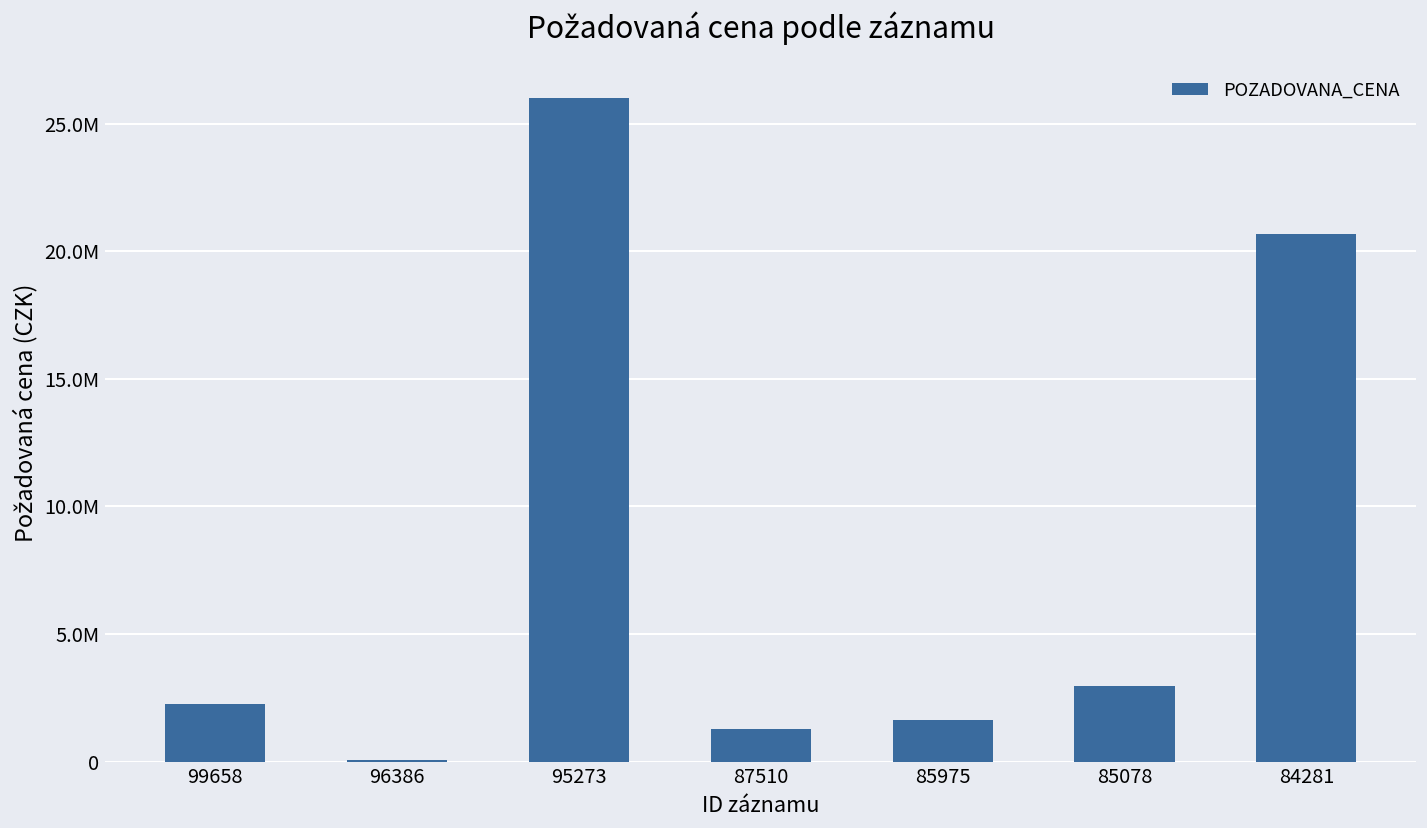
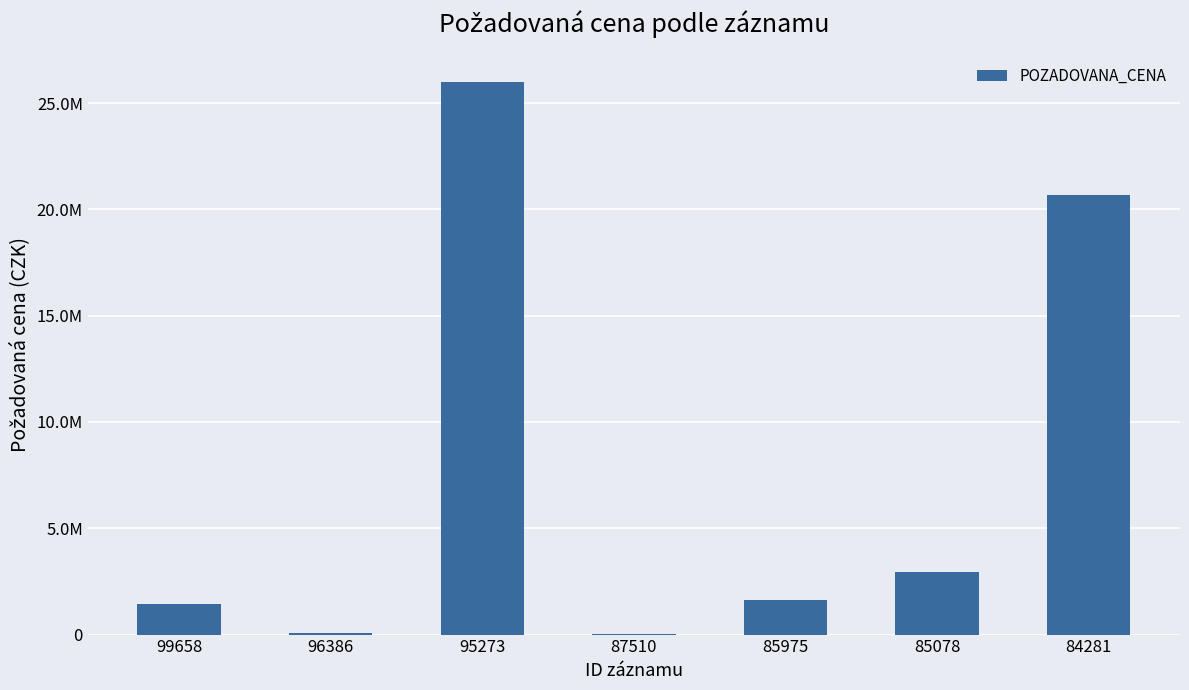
  {
-   "99658": 2300000,
+   "99658": 1400000,
    "95273": 26000000,
-   "87510": 1300000,
+   "87510": 0,
    "85975": 1600000,
    "85078": 2900000,
    "84281": 20700000
  }
